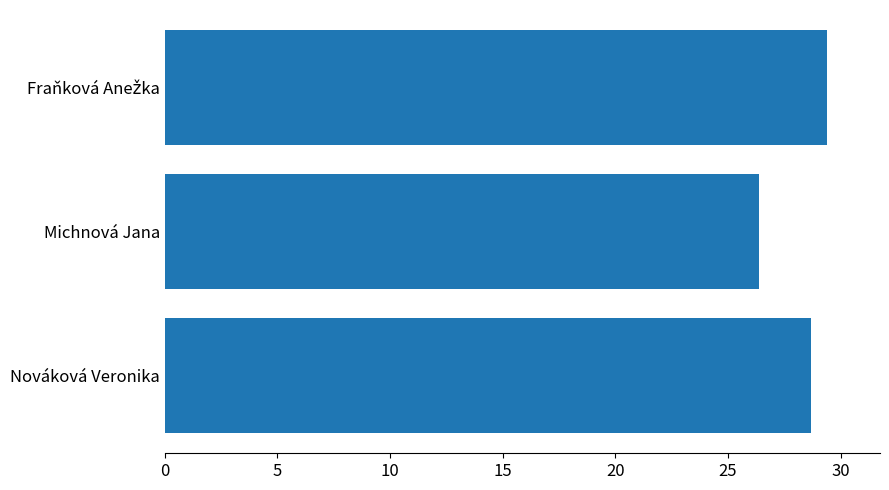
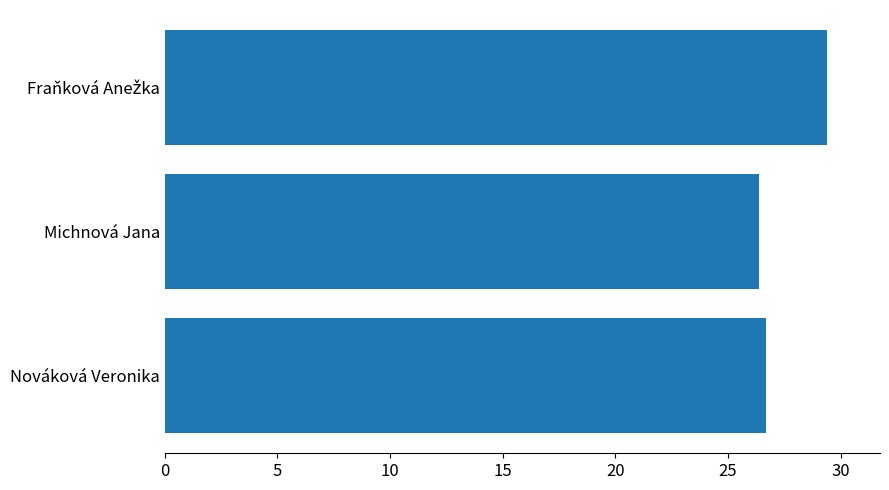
  {
    "Fraňková Anežka": 29.4,
    "Michnová Jana": 26.4,
-   "Nováková Veronika": 28.7
+   "Nováková Veronika": 26.7
  }
